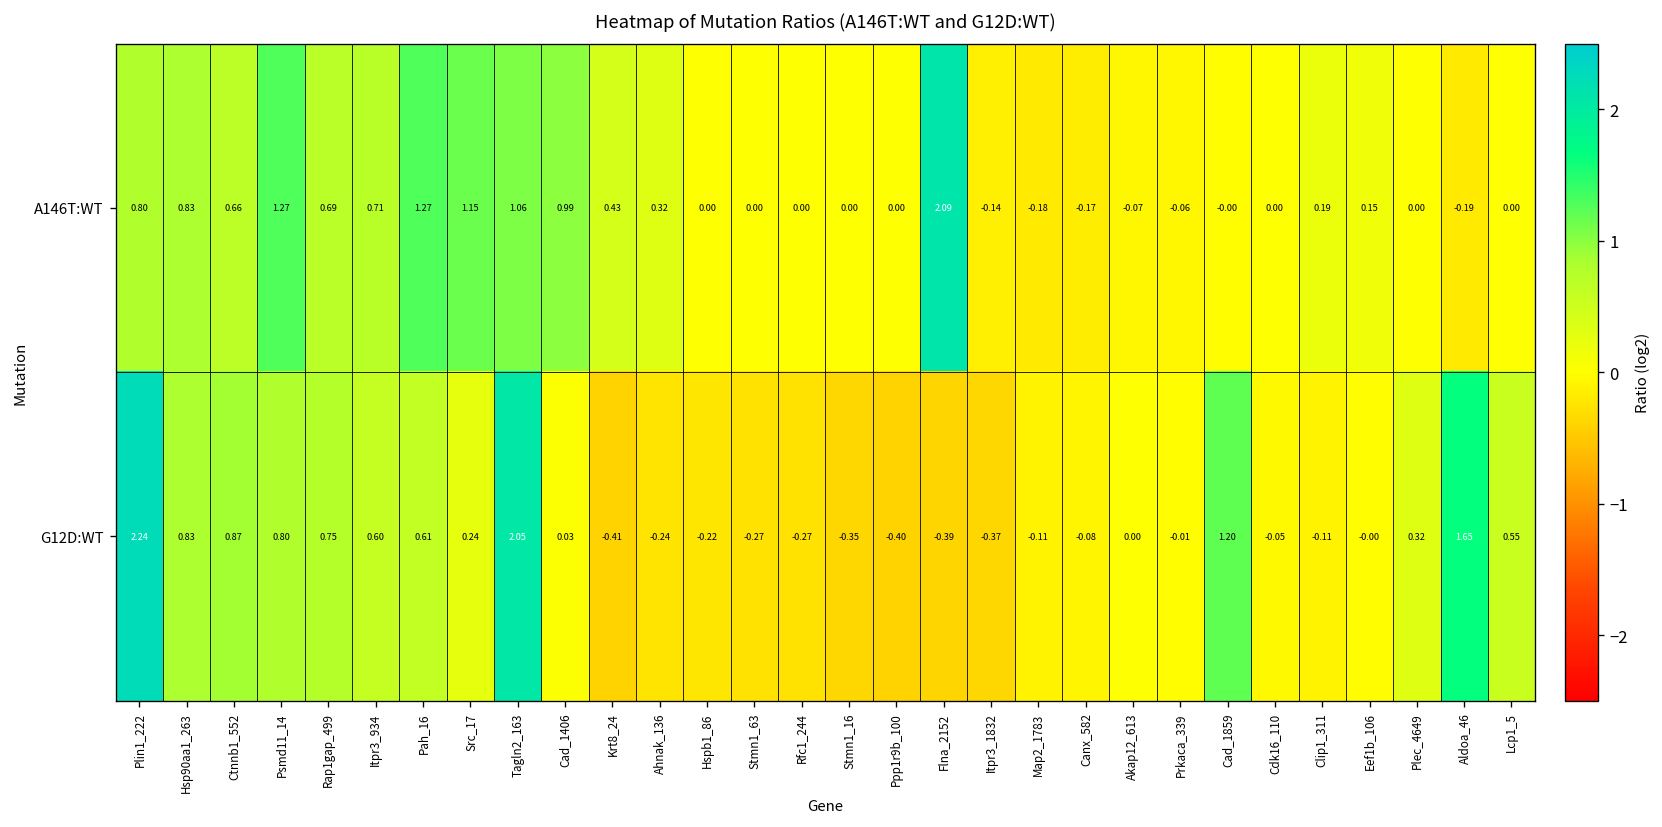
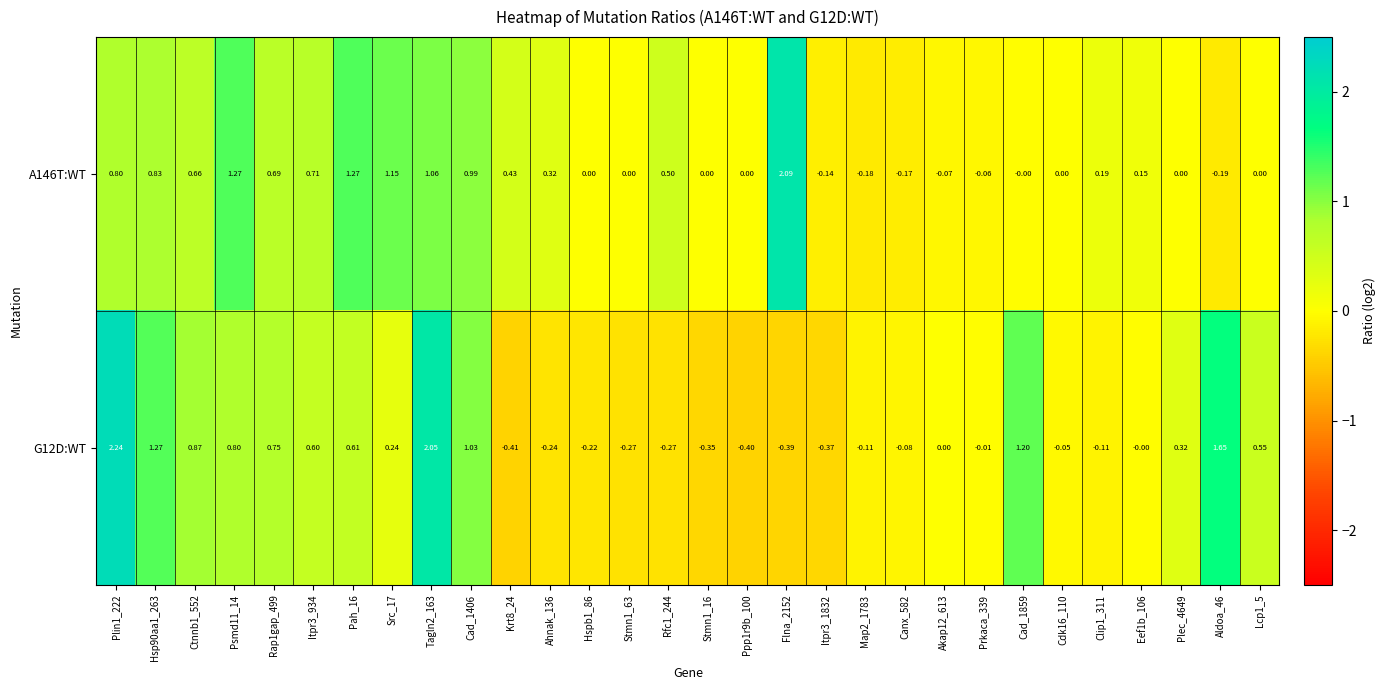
  {
    "A146T:WT": {
      "Plin1_222": 0.80,
      "Hsp90aa1_263": 0.83,
      "Ctnnb1_552": 0.66,
      "Psmd11_14": 1.27,
      "Rap1gap_499": 0.69,
      "Itpr3_934": 0.71,
      "Pah_16": 1.27,
      "Src_17": 1.15,
      "Tagln2_163": 1.06,
      "Cad_1406": 0.99,
      "Krt8_24": 0.43,
      "Ahnak_136": 0.32,
      "Hspb1_86": 0.00,
      "Stmn1_63": 0.00,
-     "Rfc1_244": 0.00,
+     "Rfc1_244": 0.50,
      "Stmn1_16": 0.00,
      "Ppp1r9b_100": 0.00,
      "Flna_2152": 2.09,
      "Itpr3_1832": -0.14,
      "Map2_1783": -0.18,
      "Canx_582": -0.17,
      "Akap12_613": -0.07,
      "Prkaca_339": -0.06,
      "Cad_1859": -0.00,
      "Cdk16_110": 0.00,
      "Clip1_311": 0.19,
      "Eef1b_106": 0.15,
      "Plec_4649": 0.00,
      "Aldoa_46": -0.19,
      "Lcp1_5": 0.00
    },
    "G12D:WT": {
      "Plin1_222": 2.24,
-     "Hsp90aa1_263": 0.83,
+     "Hsp90aa1_263": 1.27,
      "Ctnnb1_552": 0.87,
      "Psmd11_14": 0.80,
      "Rap1gap_499": 0.75,
      "Itpr3_934": 0.60,
      "Pah_16": 0.61,
      "Src_17": 0.24,
      "Tagln2_163": 2.05,
-     "Cad_1406": 0.03,
+     "Cad_1406": 1.03,
      "Krt8_24": -0.41,
      "Ahnak_136": -0.24,
      "Hspb1_86": -0.22,
      "Stmn1_63": -0.27,
      "Rfc1_244": -0.27,
      "Stmn1_16": -0.35,
      "Ppp1r9b_100": -0.40,
      "Flna_2152": -0.39,
      "Itpr3_1832": -0.37,
      "Map2_1783": -0.11,
      "Canx_582": -0.08,
      "Akap12_613": 0.00,
      "Prkaca_339": -0.01,
      "Cad_1859": 1.20,
      "Cdk16_110": -0.05,
      "Clip1_311": -0.11,
      "Eef1b_106": -0.00,
      "Plec_4649": 0.32,
      "Aldoa_46": 1.65,
      "Lcp1_5": 0.55
    }
  }
